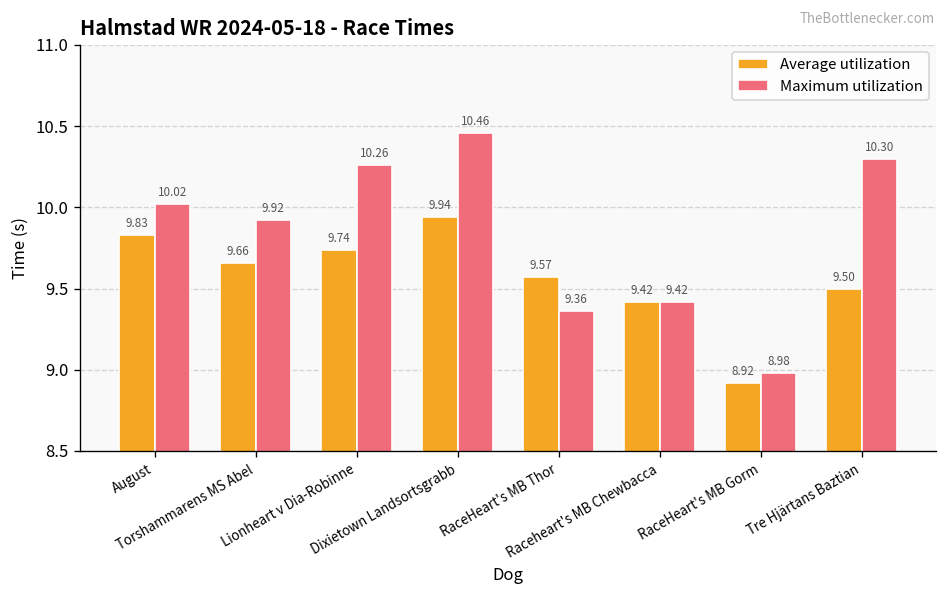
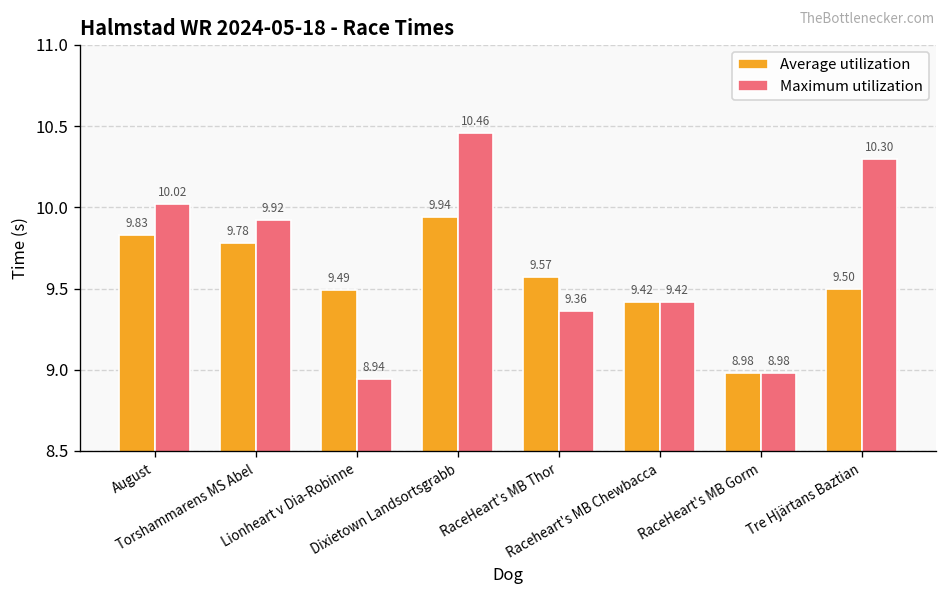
  {
    "Average utilization": {
      "August": 9.83,
-     "Torshammarens MS Abel": 9.66,
-     "Lionheart v Dia-Robinne": 9.74,
+     "Torshammarens MS Abel": 9.78,
+     "Lionheart v Dia-Robinne": 9.49,
      "Dixietown Landsortsgrabb": 9.94,
      "RaceHeart's MB Thor": 9.57,
      "Raceheart's MB Chewbacca": 9.42,
-     "RaceHeart's MB Gorm": 8.92,
+     "RaceHeart's MB Gorm": 8.98,
      "Tre Hjärtans Baztian": 9.50
    },
    "Maximum utilization": {
      "August": 10.02,
      "Torshammarens MS Abel": 9.92,
-     "Lionheart v Dia-Robinne": 10.26,
+     "Lionheart v Dia-Robinne": 8.94,
      "Dixietown Landsortsgrabb": 10.46,
      "RaceHeart's MB Thor": 9.36,
      "Raceheart's MB Chewbacca": 9.42,
      "RaceHeart's MB Gorm": 8.98,
      "Tre Hjärtans Baztian": 10.30
    }
  }
